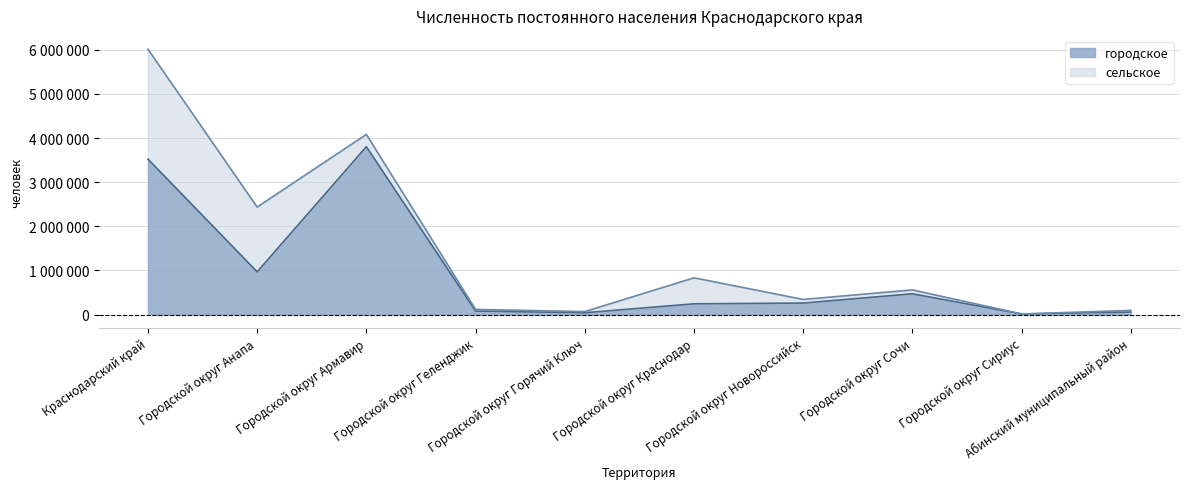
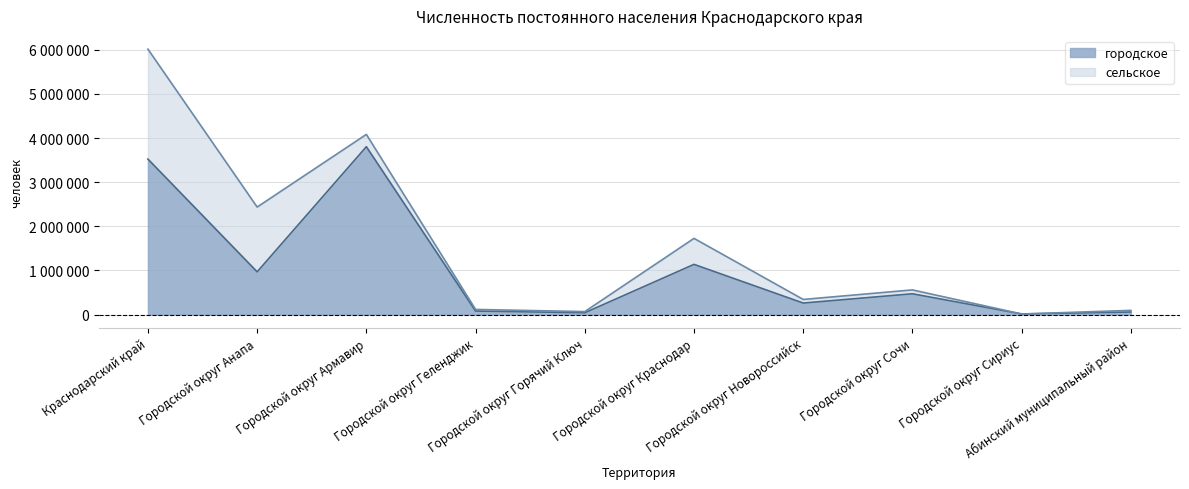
  {
    "городское": {
      "Краснодарский край": 3500000,
      "Городской округ Анапа": 1000000,
      "Городской округ Армавир": 3800000,
-     "Городской округ Краснодар": 200000,
+     "Городской округ Краснодар": 1100000,
      "Городской округ Новороссийск": 300000,
      "Городской округ Сочи": 500000
    },
    "сельское": {
      "Краснодарский край": 2500000,
      "Городской округ Анапа": 1500000,
      "Городской округ Армавир": 300000,
      "Городской округ Краснодар": 600000,
      "Городской округ Новороссийск": 100000,
      "Городской округ Сочи": 100000
    }
  }
